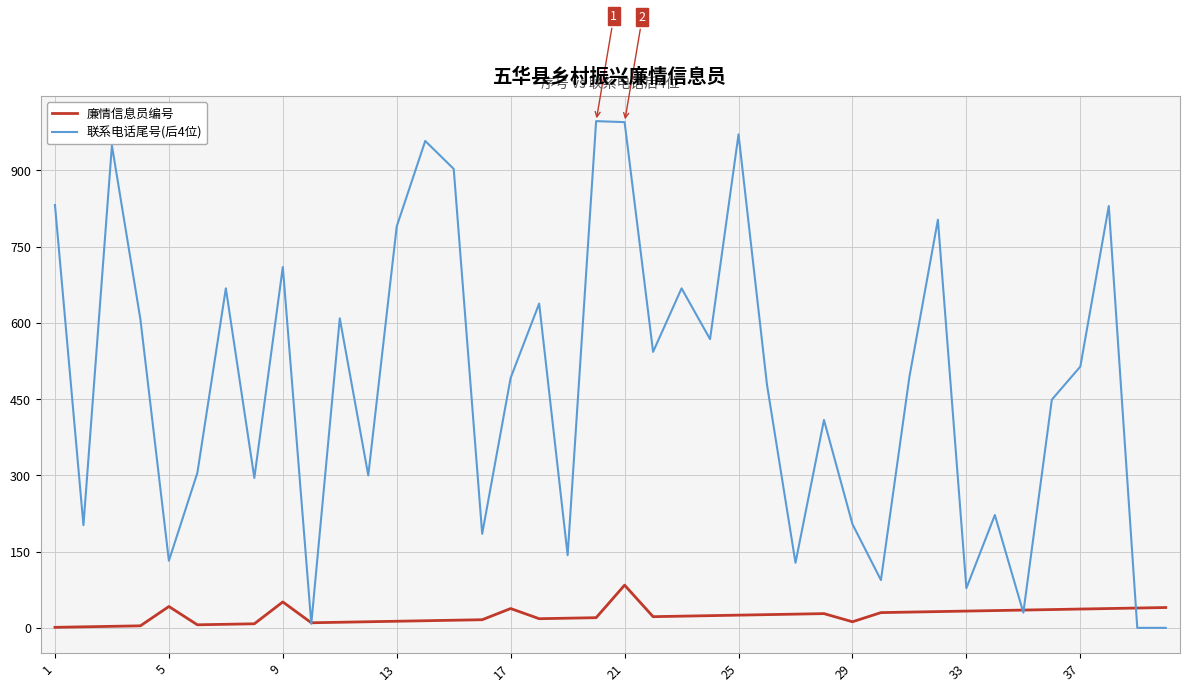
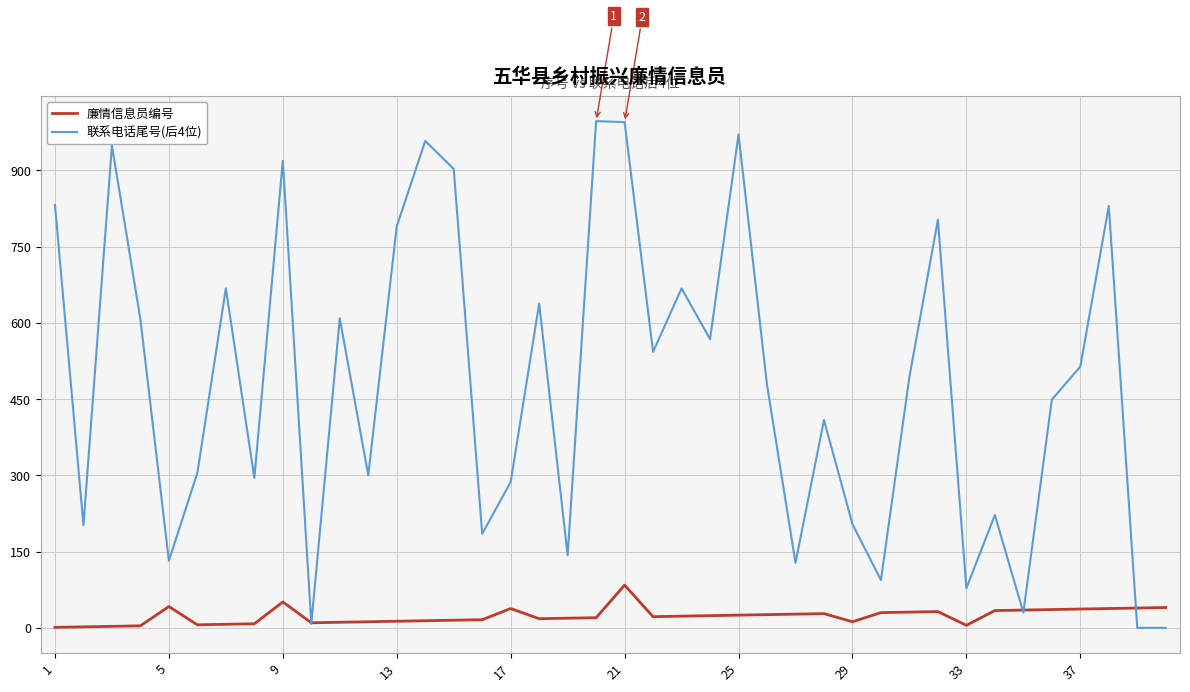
  {
    "廉情信息员编号": {
      "1": 0,
      "5": 40,
      "9": 50,
      "13": 10,
      "17": 40,
      "21": 80,
      "25": 30,
      "29": 10,
-     "33": 30,
+     "33": 10,
      "37": 40
    },
    "联系电话尾号(后4位)": {
      "1": 830,
      "5": 130,
-     "9": 710,
+     "9": 920,
      "13": 790,
-     "17": 490,
+     "17": 290,
      "21": 1000,
      "25": 970,
      "29": 200,
      "33": 80,
      "37": 510
    }
  }
